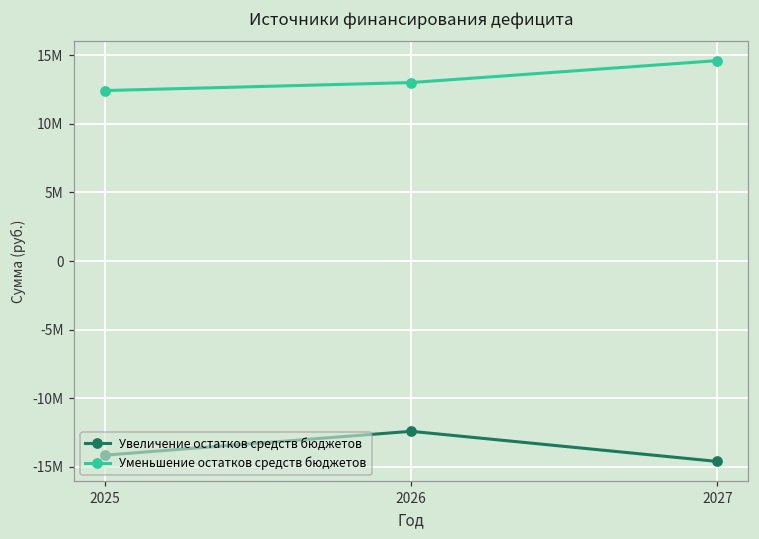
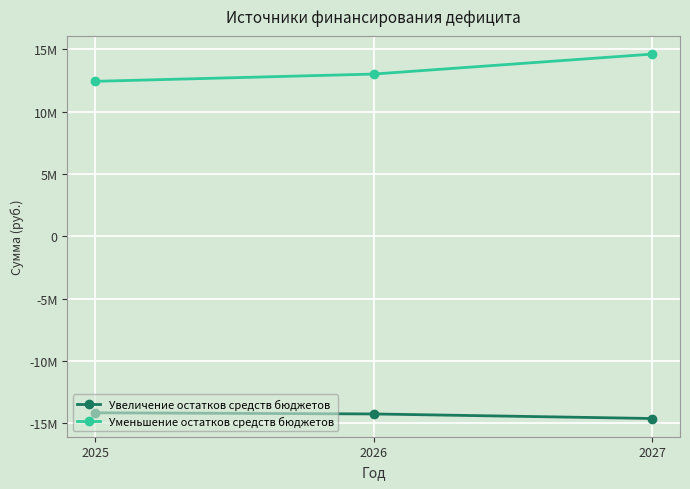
  {
    "Увеличение остатков средств бюджетов": {
-     "2026": -12400000,
+     "2026": -14200000,
      "2027": -14600000
    },
    "Уменьшение остатков средств бюджетов": {
      "2025": 12400000,
      "2026": 13000000,
      "2027": 14600000
    }
  }
